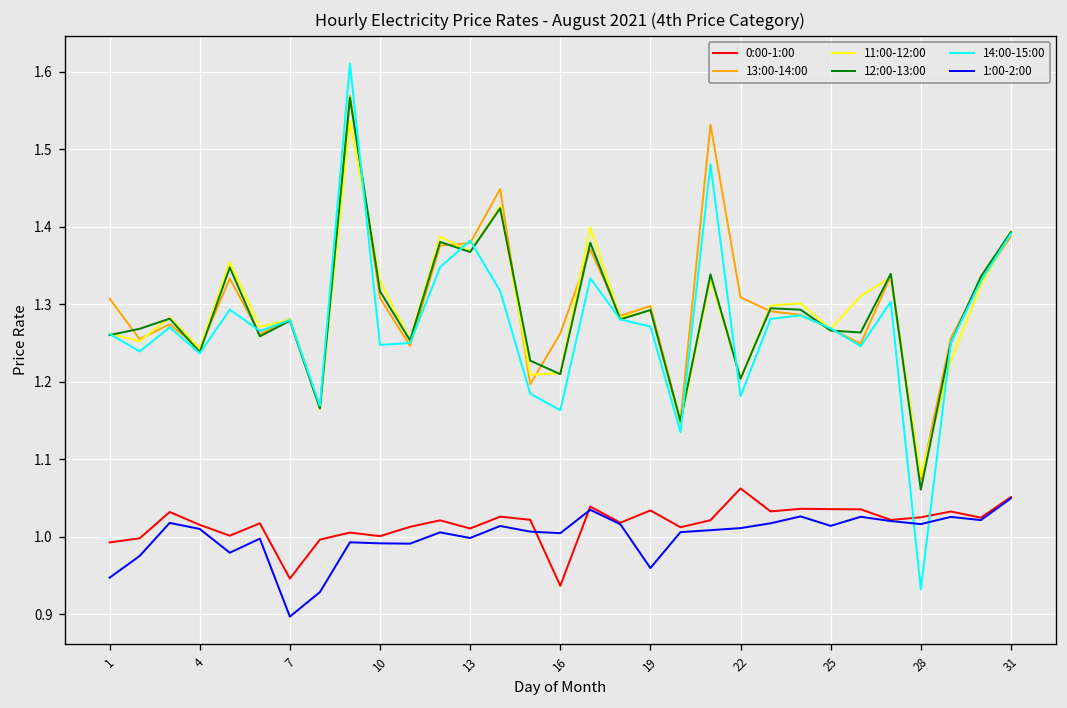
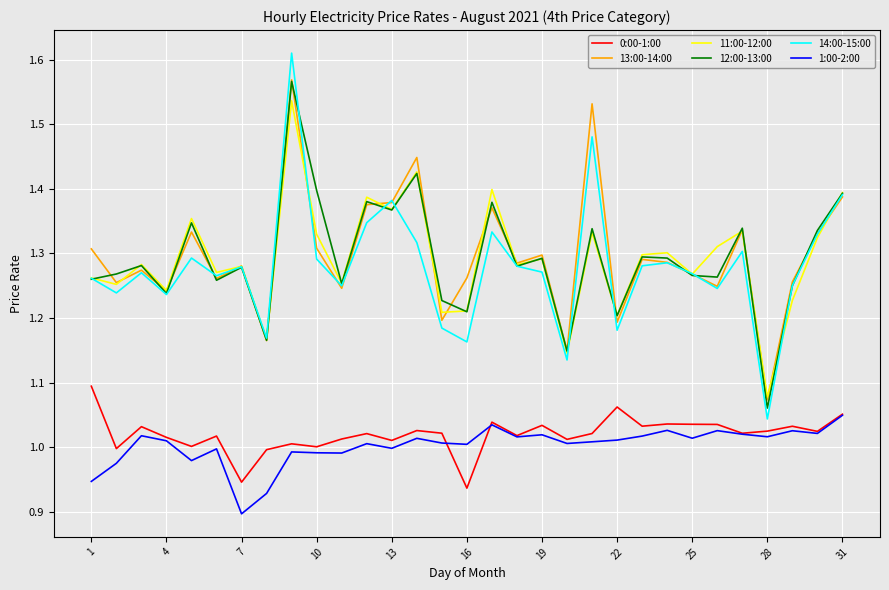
  {
    "0:00-1:00": {
-     "1": 0.99,
+     "1": 1.09,
      "4": 1.02,
      "7": 0.95,
      "10": 1.00,
      "13": 1.01,
      "16": 0.94,
      "19": 1.03,
      "22": 1.06,
      "25": 1.04,
      "28": 1.02
    },
    "13:00-14:00": {
      "1": 1.31,
      "10": 1.31,
      "16": 1.26,
      "19": 1.30,
-     "22": 1.31,
+     "22": 1.19,
      "28": 1.07
    },
    "11:00-12:00": {
      "10": 1.33,
      "28": 1.08
    },
    "12:00-13:00": {
-     "10": 1.32,
+     "10": 1.40,
      "28": 1.06
    },
    "14:00-15:00": {
-     "10": 1.25,
+     "10": 1.29,
      "16": 1.16,
      "19": 1.27,
      "22": 1.18,
-     "28": 0.93
+     "28": 1.04
    },
    "1:00-2:00": {
      "1": 0.95,
      "4": 1.01,
      "7": 0.90,
      "10": 0.99,
      "13": 1.00,
      "16": 1.00,
-     "19": 0.96,
+     "19": 1.02,
      "22": 1.01,
      "25": 1.01,
      "28": 1.02
    }
  }
